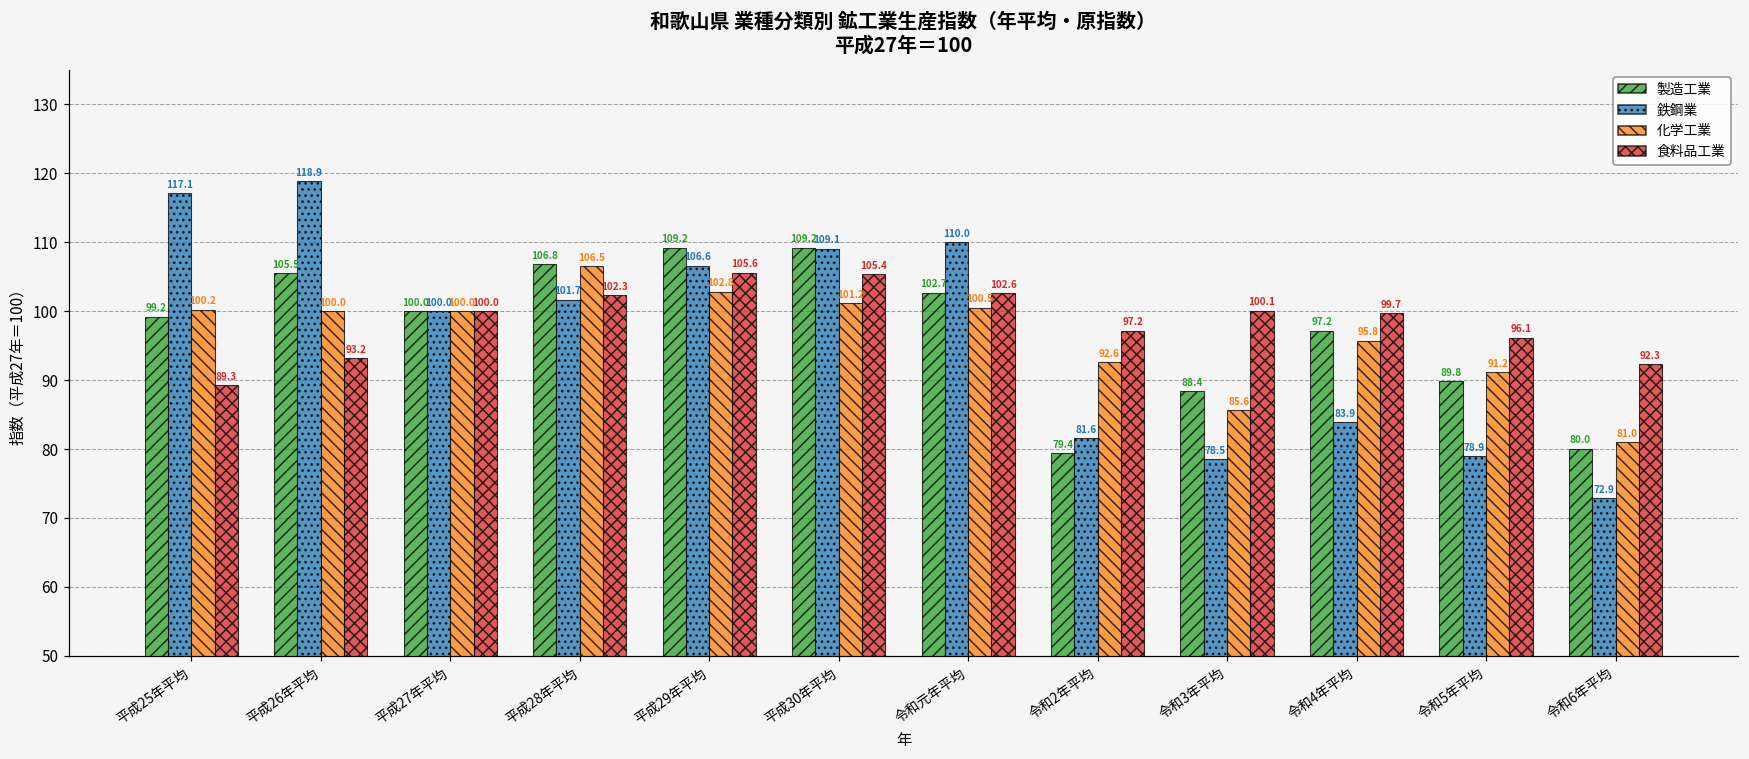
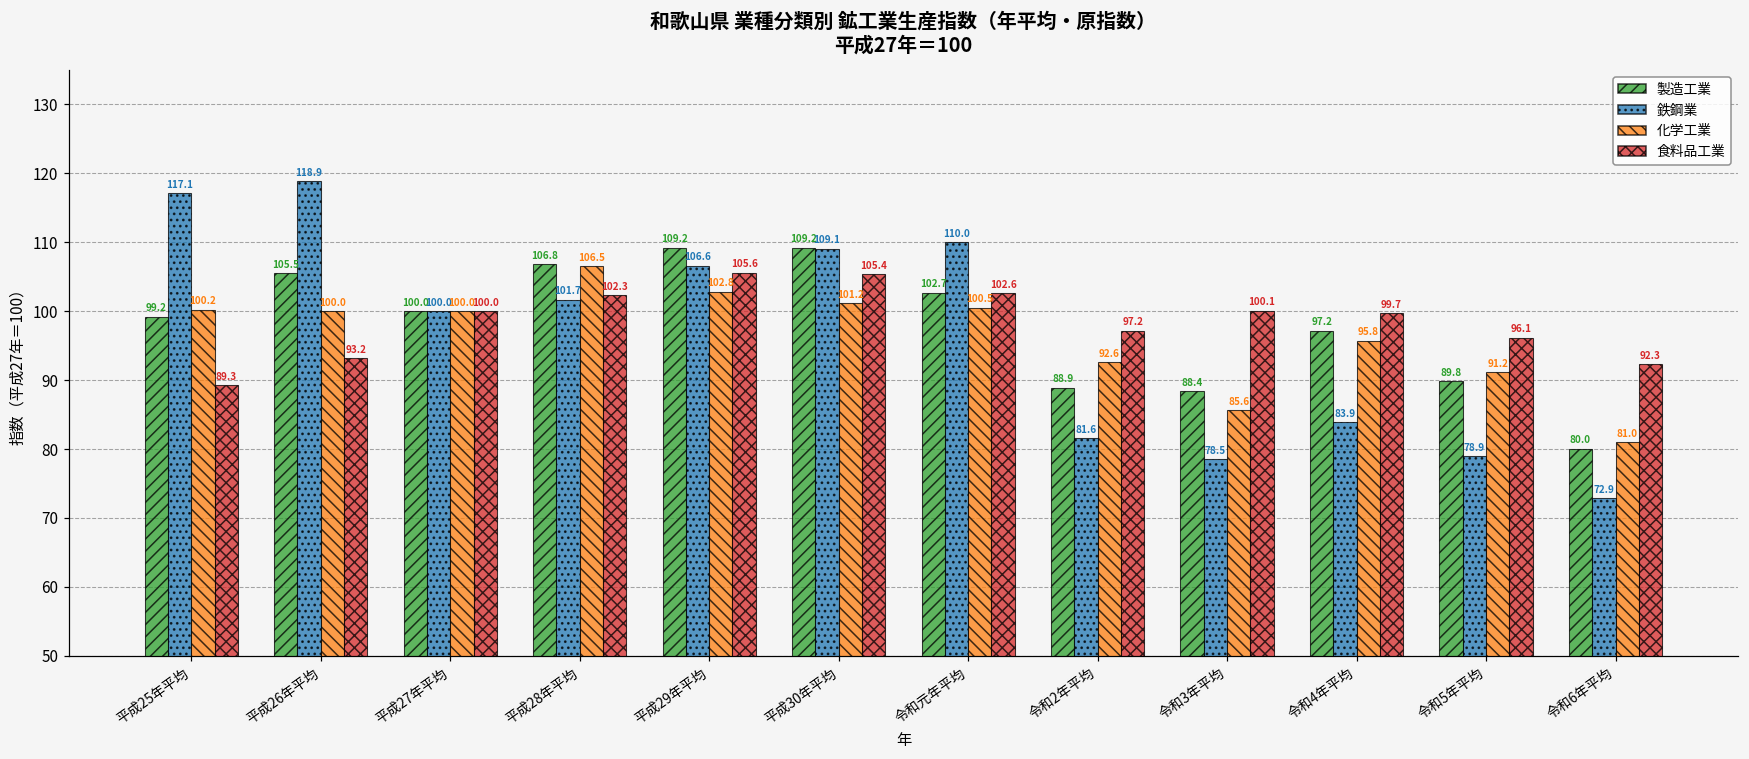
  {
    "製造工業": {
      "平成25年平均": 99.2,
      "平成26年平均": 105.5,
      "平成27年平均": 100.0,
      "平成28年平均": 106.8,
      "平成29年平均": 109.2,
      "平成30年平均": 109.2,
      "令和元年平均": 102.7,
-     "令和2年平均": 79.4,
+     "令和2年平均": 88.9,
      "令和3年平均": 88.4,
      "令和4年平均": 97.2,
      "令和5年平均": 89.8,
      "令和6年平均": 80.0
    },
    "鉄鋼業": {
      "平成25年平均": 117.1,
      "平成26年平均": 118.9,
      "平成27年平均": 100.0,
      "平成28年平均": 101.7,
      "平成29年平均": 106.6,
      "平成30年平均": 109.1,
      "令和元年平均": 110.0,
      "令和2年平均": 81.6,
      "令和3年平均": 78.5,
      "令和4年平均": 83.9,
      "令和5年平均": 78.9,
      "令和6年平均": 72.9
    },
    "化学工業": {
      "平成25年平均": 100.2,
      "平成26年平均": 100.0,
      "平成27年平均": 100.0,
      "平成28年平均": 106.5,
      "平成29年平均": 102.8,
      "平成30年平均": 101.2,
      "令和元年平均": 100.5,
      "令和2年平均": 92.6,
      "令和3年平均": 85.6,
      "令和4年平均": 95.8,
      "令和5年平均": 91.2,
      "令和6年平均": 81.0
    },
    "食料品工業": {
      "平成25年平均": 89.3,
      "平成26年平均": 93.2,
      "平成27年平均": 100.0,
      "平成28年平均": 102.3,
      "平成29年平均": 105.6,
      "平成30年平均": 105.4,
      "令和元年平均": 102.6,
      "令和2年平均": 97.2,
      "令和3年平均": 100.1,
      "令和4年平均": 99.7,
      "令和5年平均": 96.1,
      "令和6年平均": 92.3
    }
  }
